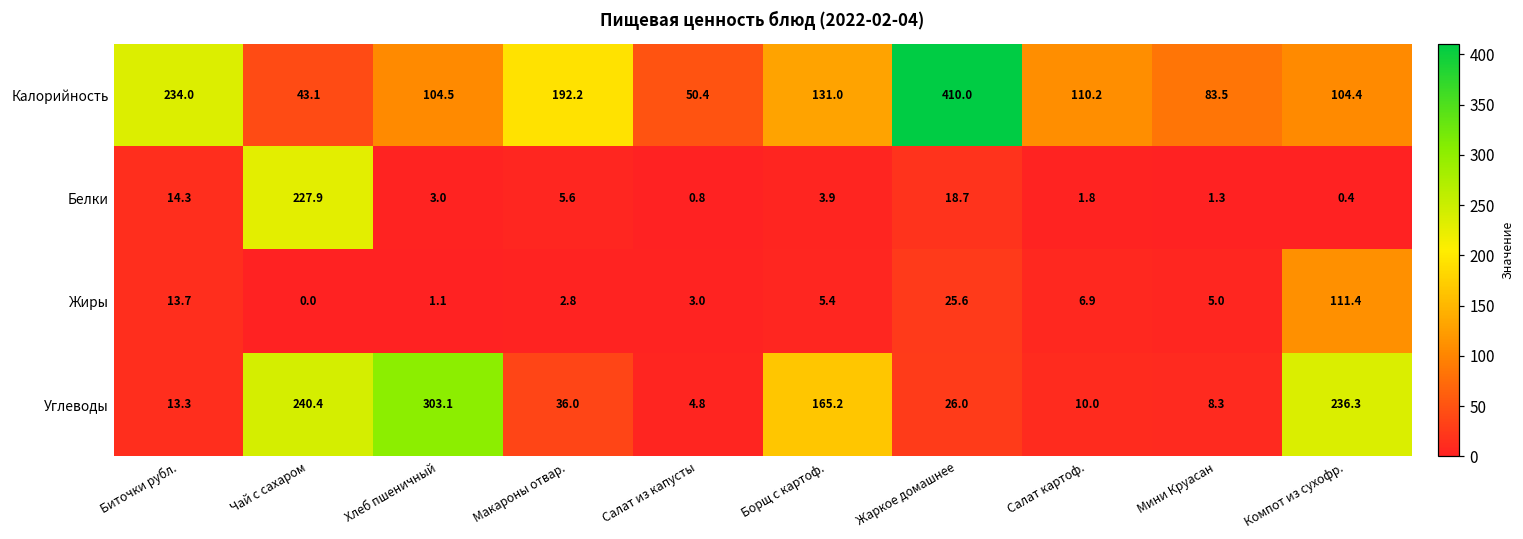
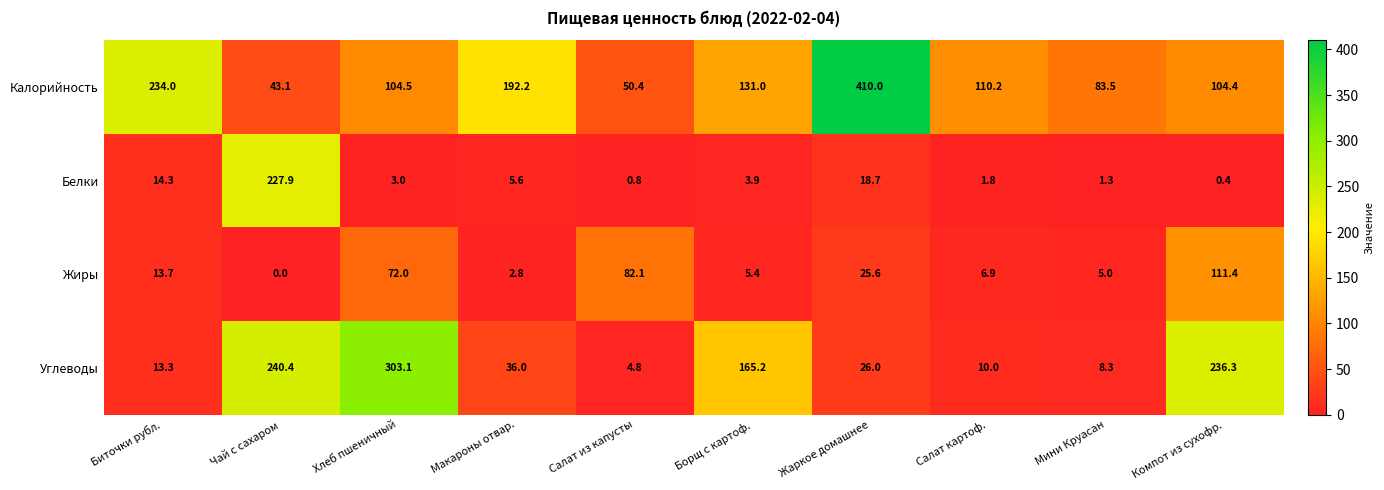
  {
    "Калорийность": {
      "Биточки рубл.": 234.0,
      "Чай с сахаром": 43.1,
      "Хлеб пшеничный": 104.5,
      "Макароны отвар.": 192.2,
      "Салат из капусты": 50.4,
      "Борщ с картоф.": 131.0,
      "Жаркое домашнее": 410.0,
      "Салат картоф.": 110.2,
      "Мини Круасан": 83.5,
      "Компот из сухофр.": 104.4
    },
    "Белки": {
      "Биточки рубл.": 14.3,
      "Чай с сахаром": 227.9,
      "Хлеб пшеничный": 3.0,
      "Макароны отвар.": 5.6,
      "Салат из капусты": 0.8,
      "Борщ с картоф.": 3.9,
      "Жаркое домашнее": 18.7,
      "Салат картоф.": 1.8,
      "Мини Круасан": 1.3,
      "Компот из сухофр.": 0.4
    },
    "Жиры": {
      "Биточки рубл.": 13.7,
      "Чай с сахаром": 0.0,
-     "Хлеб пшеничный": 1.1,
+     "Хлеб пшеничный": 72.0,
      "Макароны отвар.": 2.8,
-     "Салат из капусты": 3.0,
+     "Салат из капусты": 82.1,
      "Борщ с картоф.": 5.4,
      "Жаркое домашнее": 25.6,
      "Салат картоф.": 6.9,
      "Мини Круасан": 5.0,
      "Компот из сухофр.": 111.4
    },
    "Углеводы": {
      "Биточки рубл.": 13.3,
      "Чай с сахаром": 240.4,
      "Хлеб пшеничный": 303.1,
      "Макароны отвар.": 36.0,
      "Салат из капусты": 4.8,
      "Борщ с картоф.": 165.2,
      "Жаркое домашнее": 26.0,
      "Салат картоф.": 10.0,
      "Мини Круасан": 8.3,
      "Компот из сухофр.": 236.3
    }
  }
